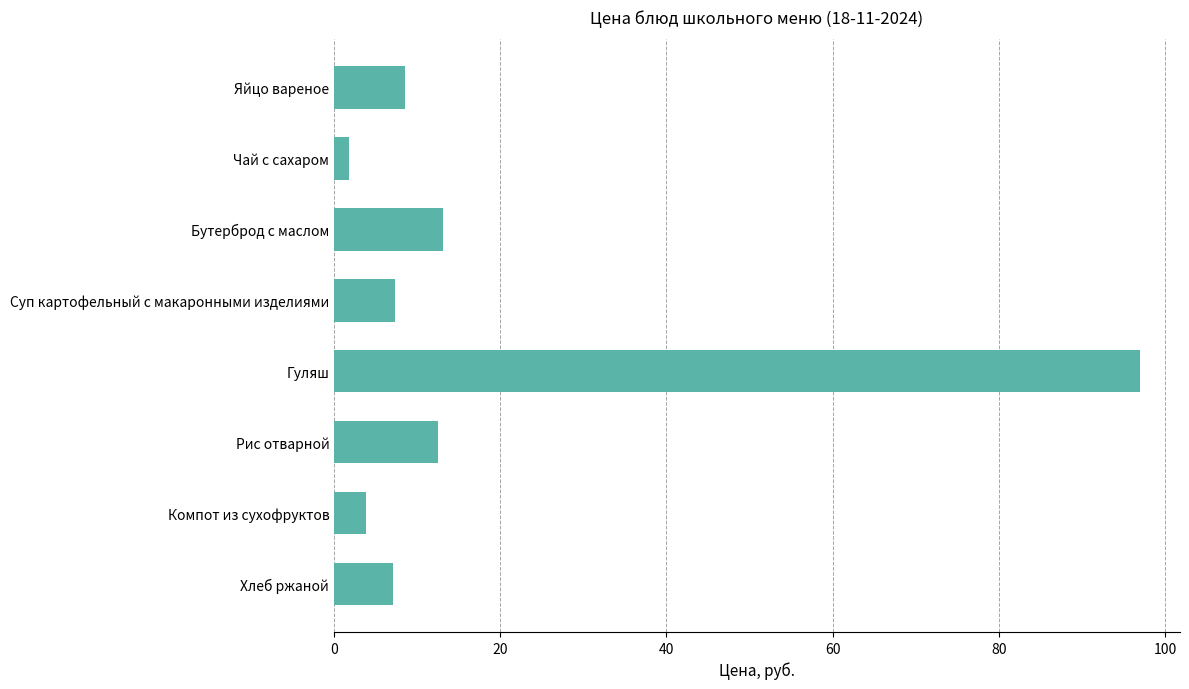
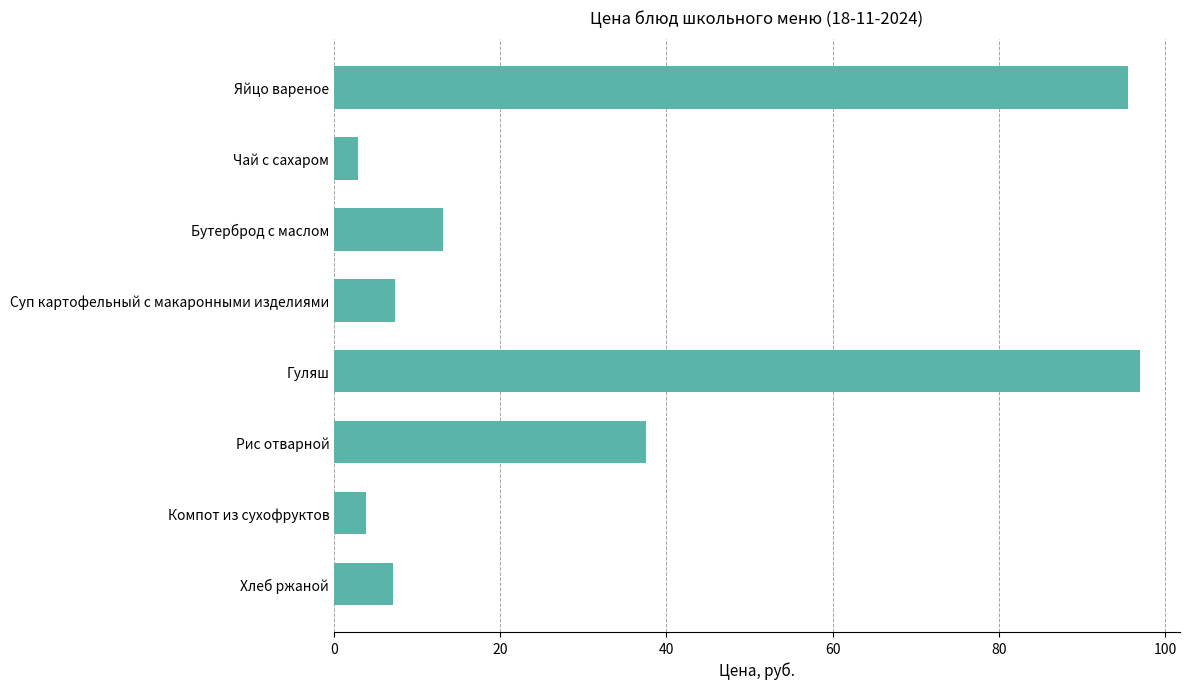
  {
-   "Яйцо вареное": 9,
-   "Чай с сахаром": 2,
+   "Яйцо вареное": 96,
+   "Чай с сахаром": 3,
    "Бутерброд с маслом": 13,
    "Суп картофельный с макаронными изделиями": 7,
    "Гуляш": 97,
-   "Рис отварной": 13,
+   "Рис отварной": 38,
    "Компот из сухофруктов": 4,
    "Хлеб ржаной": 7
  }
